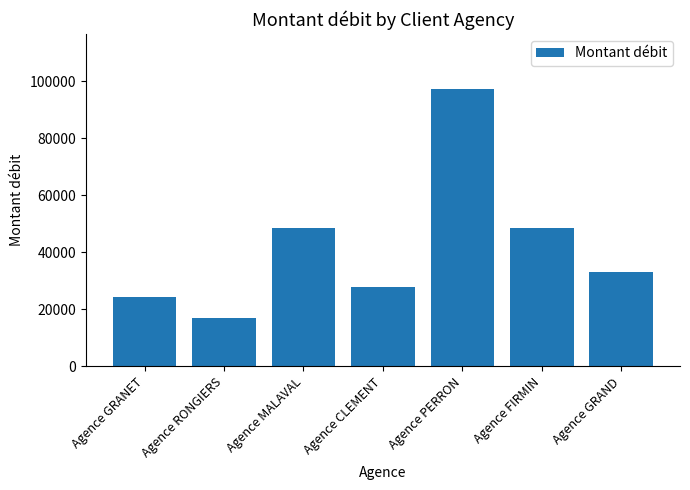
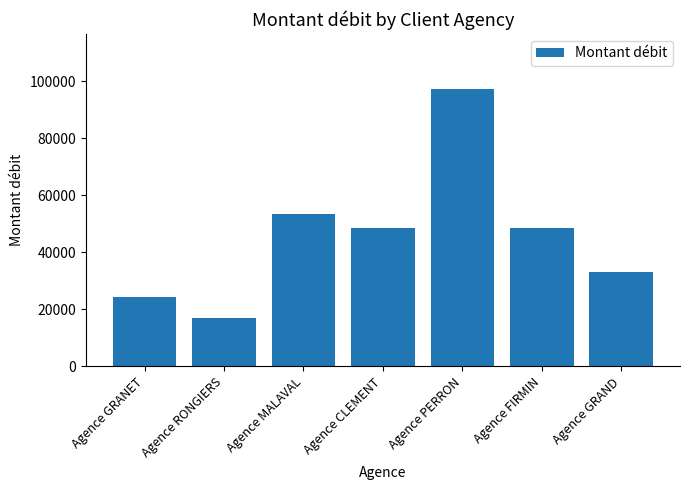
  {
    "Agence GRANET": 25000,
    "Agence RONGIERS": 17000,
-   "Agence MALAVAL": 49000,
-   "Agence CLEMENT": 28000,
+   "Agence MALAVAL": 53000,
+   "Agence CLEMENT": 49000,
    "Agence PERRON": 97000,
    "Agence FIRMIN": 49000,
    "Agence GRAND": 33000
  }
